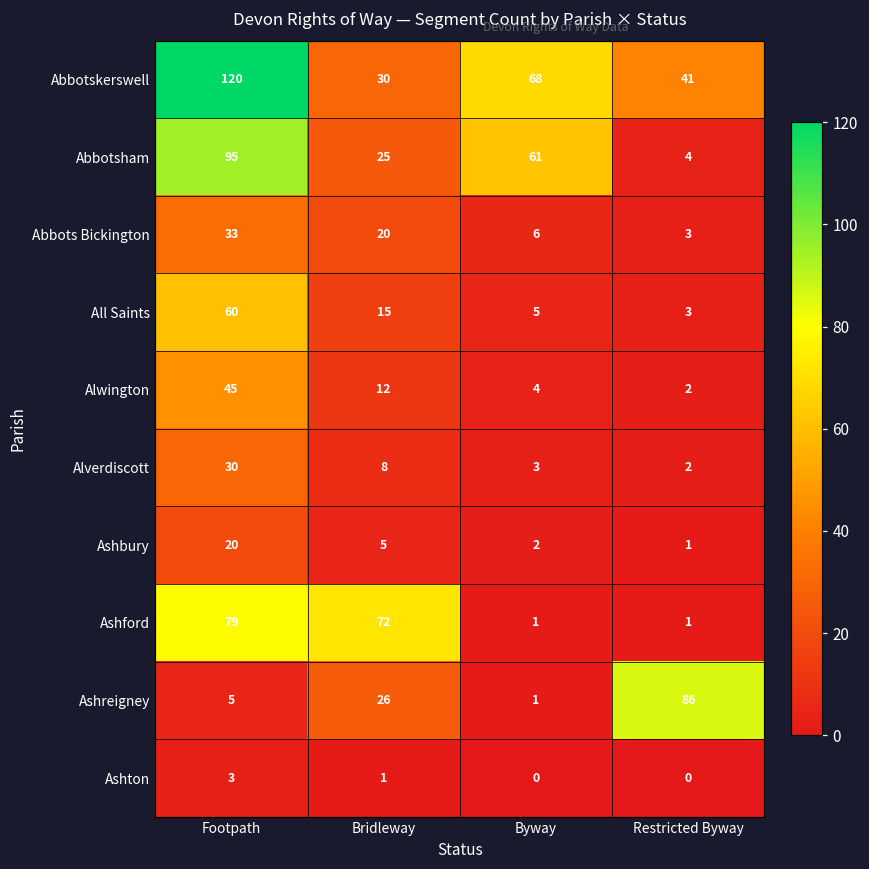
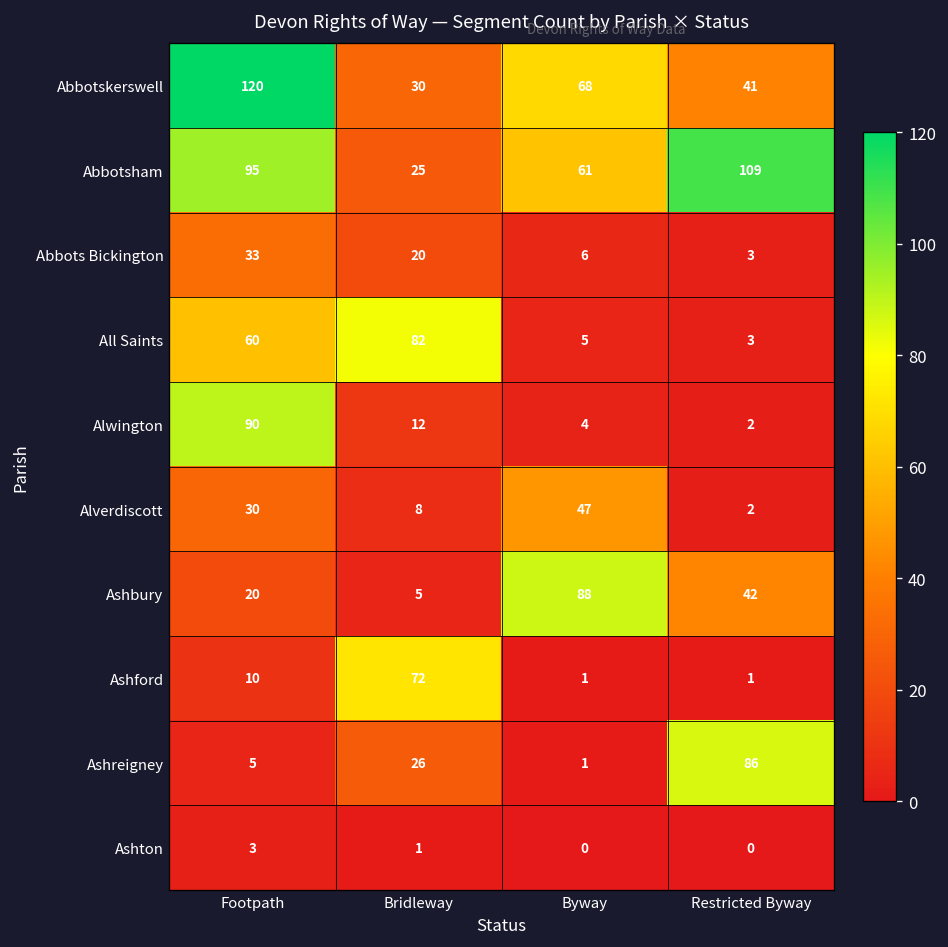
  {
    "Abbotskerswell": {
      "Footpath": 120,
      "Bridleway": 30,
      "Byway": 68,
      "Restricted Byway": 41
    },
    "Abbotsham": {
      "Footpath": 95,
      "Bridleway": 25,
      "Byway": 61,
-     "Restricted Byway": 4
+     "Restricted Byway": 109
    },
    "Abbots Bickington": {
      "Footpath": 33,
      "Bridleway": 20,
      "Byway": 6,
      "Restricted Byway": 3
    },
    "All Saints": {
      "Footpath": 60,
-     "Bridleway": 15,
+     "Bridleway": 82,
      "Byway": 5,
      "Restricted Byway": 3
    },
    "Alwington": {
-     "Footpath": 45,
+     "Footpath": 90,
      "Bridleway": 12,
      "Byway": 4,
      "Restricted Byway": 2
    },
    "Alverdiscott": {
      "Footpath": 30,
      "Bridleway": 8,
-     "Byway": 3,
+     "Byway": 47,
      "Restricted Byway": 2
    },
    "Ashbury": {
      "Footpath": 20,
      "Bridleway": 5,
-     "Byway": 2,
-     "Restricted Byway": 1
+     "Byway": 88,
+     "Restricted Byway": 42
    },
    "Ashford": {
-     "Footpath": 79,
+     "Footpath": 10,
      "Bridleway": 72,
      "Byway": 1,
      "Restricted Byway": 1
    },
    "Ashreigney": {
      "Footpath": 5,
      "Bridleway": 26,
      "Byway": 1,
      "Restricted Byway": 86
    },
    "Ashton": {
      "Footpath": 3,
      "Bridleway": 1,
      "Byway": 0,
      "Restricted Byway": 0
    }
  }
